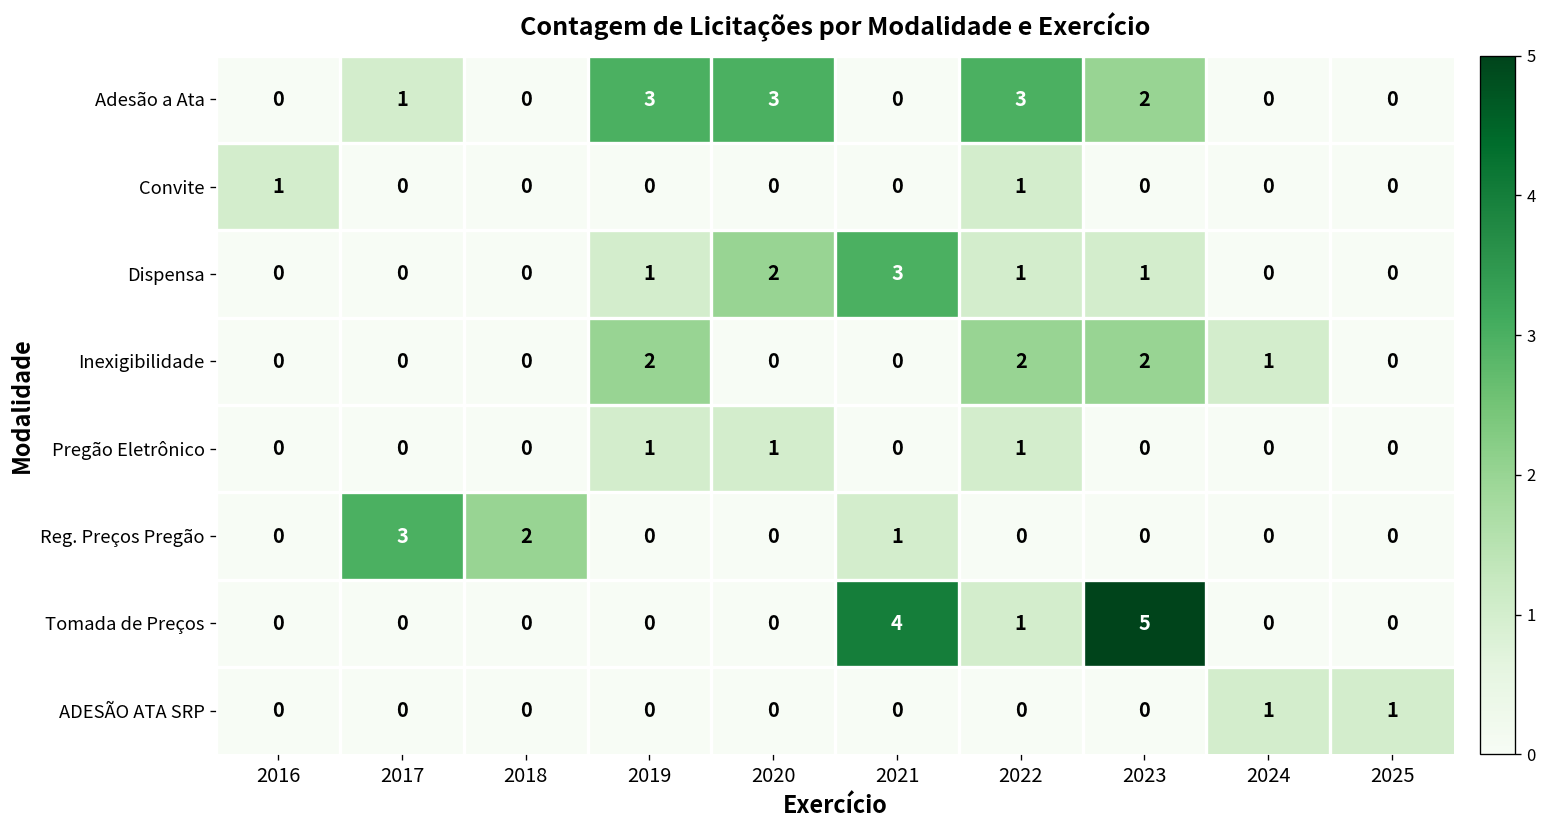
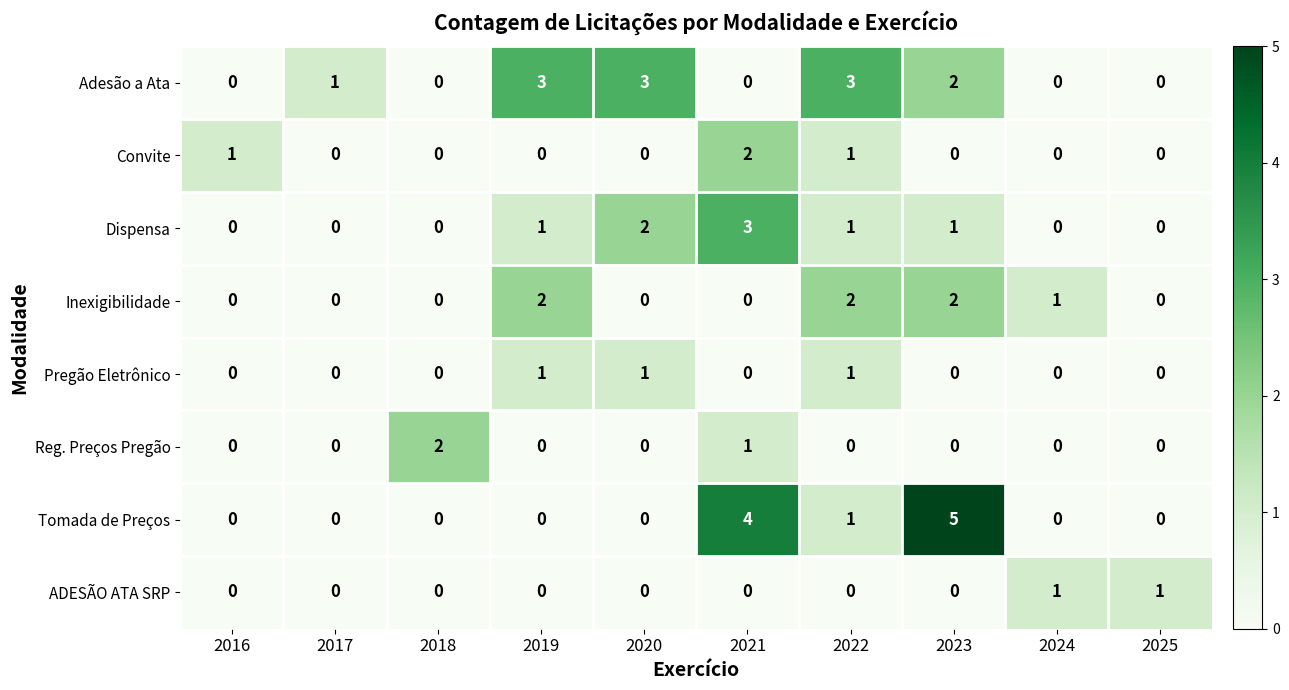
  {
    "Adesão a Ata": {
      "2016": 0,
      "2017": 1,
      "2018": 0,
      "2019": 3,
      "2020": 3,
      "2021": 0,
      "2022": 3,
      "2023": 2,
      "2024": 0,
      "2025": 0
    },
    "Convite": {
      "2016": 1,
      "2017": 0,
      "2018": 0,
      "2019": 0,
      "2020": 0,
-     "2021": 0,
+     "2021": 2,
      "2022": 1,
      "2023": 0,
      "2024": 0,
      "2025": 0
    },
    "Dispensa": {
      "2016": 0,
      "2017": 0,
      "2018": 0,
      "2019": 1,
      "2020": 2,
      "2021": 3,
      "2022": 1,
      "2023": 1,
      "2024": 0,
      "2025": 0
    },
    "Inexigibilidade": {
      "2016": 0,
      "2017": 0,
      "2018": 0,
      "2019": 2,
      "2020": 0,
      "2021": 0,
      "2022": 2,
      "2023": 2,
      "2024": 1,
      "2025": 0
    },
    "Pregão Eletrônico": {
      "2016": 0,
      "2017": 0,
      "2018": 0,
      "2019": 1,
      "2020": 1,
      "2021": 0,
      "2022": 1,
      "2023": 0,
      "2024": 0,
      "2025": 0
    },
    "Reg. Preços Pregão": {
      "2016": 0,
-     "2017": 3,
+     "2017": 0,
      "2018": 2,
      "2019": 0,
      "2020": 0,
      "2021": 1,
      "2022": 0,
      "2023": 0,
      "2024": 0,
      "2025": 0
    },
    "Tomada de Preços": {
      "2016": 0,
      "2017": 0,
      "2018": 0,
      "2019": 0,
      "2020": 0,
      "2021": 4,
      "2022": 1,
      "2023": 5,
      "2024": 0,
      "2025": 0
    },
    "ADESÃO ATA SRP": {
      "2016": 0,
      "2017": 0,
      "2018": 0,
      "2019": 0,
      "2020": 0,
      "2021": 0,
      "2022": 0,
      "2023": 0,
      "2024": 1,
      "2025": 1
    }
  }
